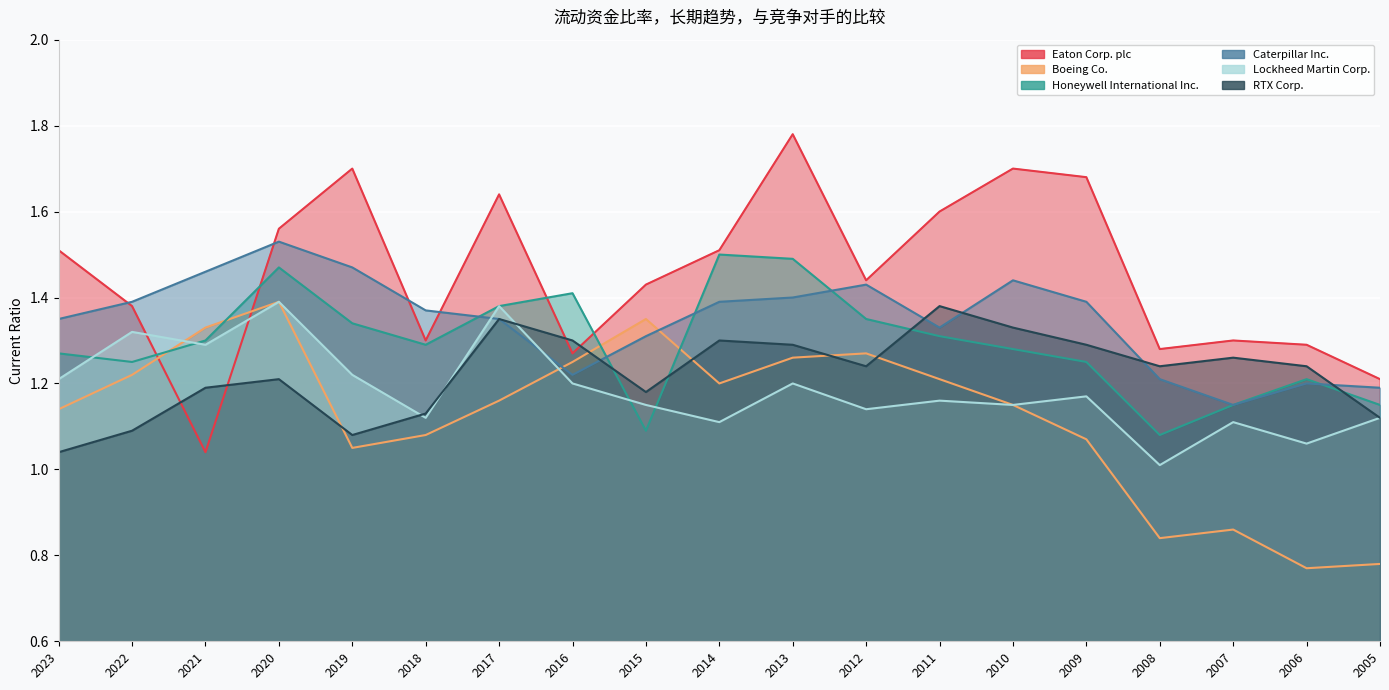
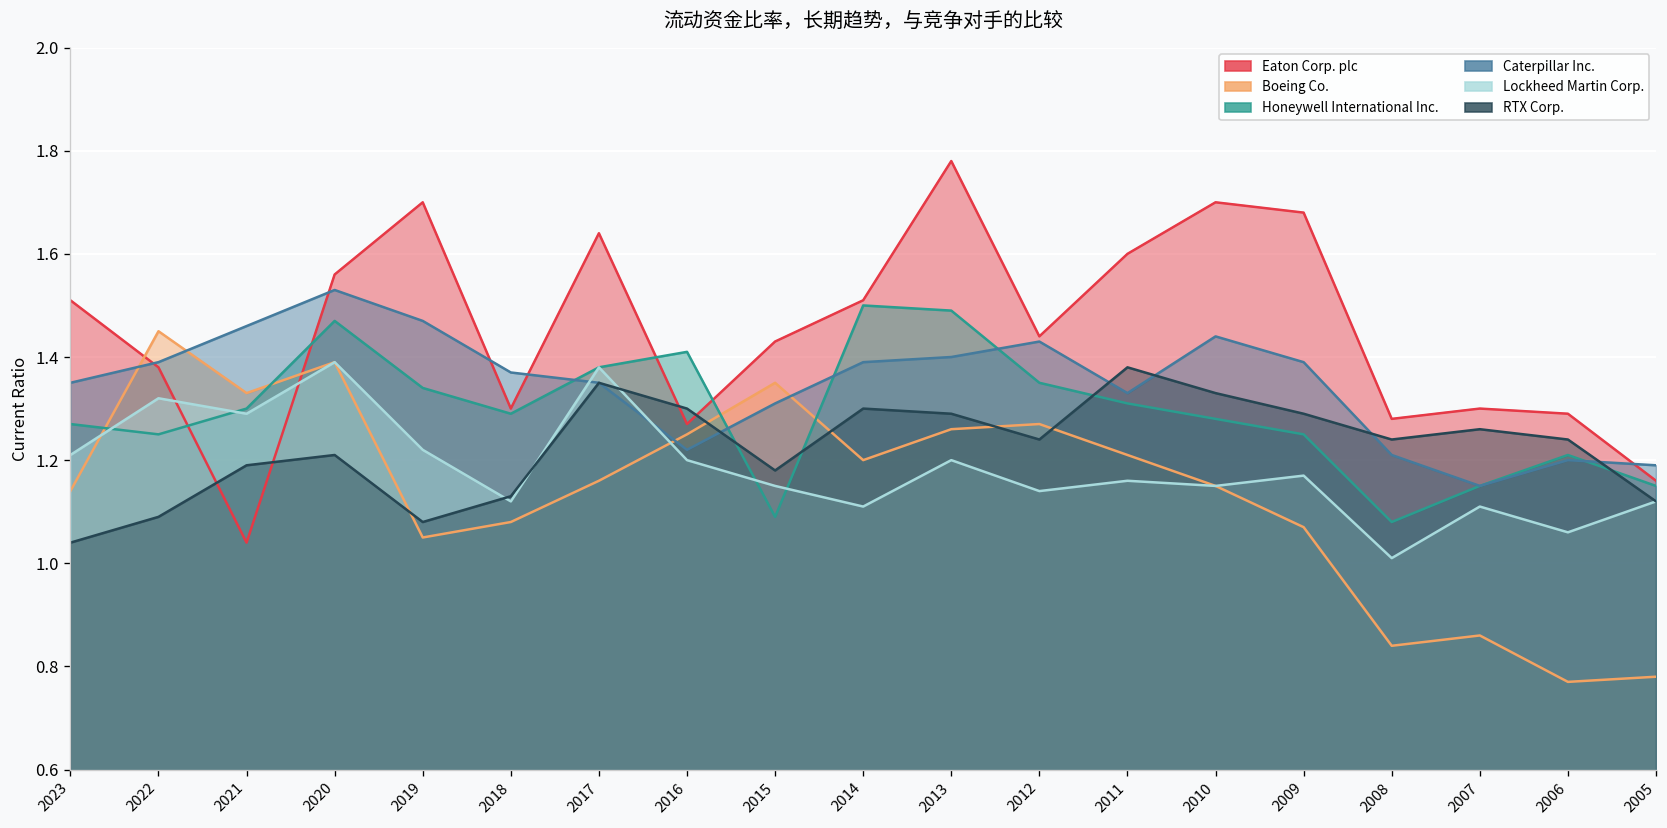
  {
    "Eaton Corp. plc": {
      "2023": 1.51,
      "2022": 1.38,
      "2021": 1.04,
      "2020": 1.56,
      "2019": 1.70,
      "2018": 1.30,
      "2017": 1.64,
      "2016": 1.27,
      "2015": 1.43,
      "2014": 1.51,
      "2013": 1.78,
      "2012": 1.44,
      "2011": 1.60,
      "2010": 1.70,
      "2009": 1.68,
      "2008": 1.28,
      "2007": 1.30,
      "2006": 1.29,
-     "2005": 1.21
+     "2005": 1.16
    },
    "Boeing Co.": {
      "2023": 1.14,
-     "2022": 1.22,
+     "2022": 1.45,
      "2021": 1.33,
      "2019": 1.05,
      "2018": 1.08,
      "2017": 1.16,
      "2016": 1.25,
      "2015": 1.35,
      "2014": 1.20,
      "2013": 1.26,
      "2012": 1.27,
      "2011": 1.21,
      "2009": 1.07,
      "2008": 0.84,
      "2007": 0.86,
      "2006": 0.77,
      "2005": 0.78
    },
    "Lockheed Martin Corp.": {
      "2023": 1.21,
      "2022": 1.32,
      "2021": 1.29,
      "2019": 1.22,
      "2018": 1.12,
      "2016": 1.20,
      "2015": 1.15,
      "2014": 1.11,
      "2013": 1.20,
      "2012": 1.14,
      "2011": 1.16,
      "2009": 1.17,
      "2008": 1.01,
      "2007": 1.11,
      "2006": 1.06
    },
    "RTX Corp.": {
      "2023": 1.04,
      "2022": 1.09,
      "2021": 1.19,
      "2020": 1.21,
      "2019": 1.08,
      "2018": 1.13,
      "2016": 1.30,
      "2015": 1.18,
      "2014": 1.30,
      "2013": 1.29,
      "2012": 1.24,
      "2011": 1.38,
      "2010": 1.33,
      "2009": 1.29,
      "2008": 1.24,
      "2007": 1.26,
      "2006": 1.24
    }
  }
